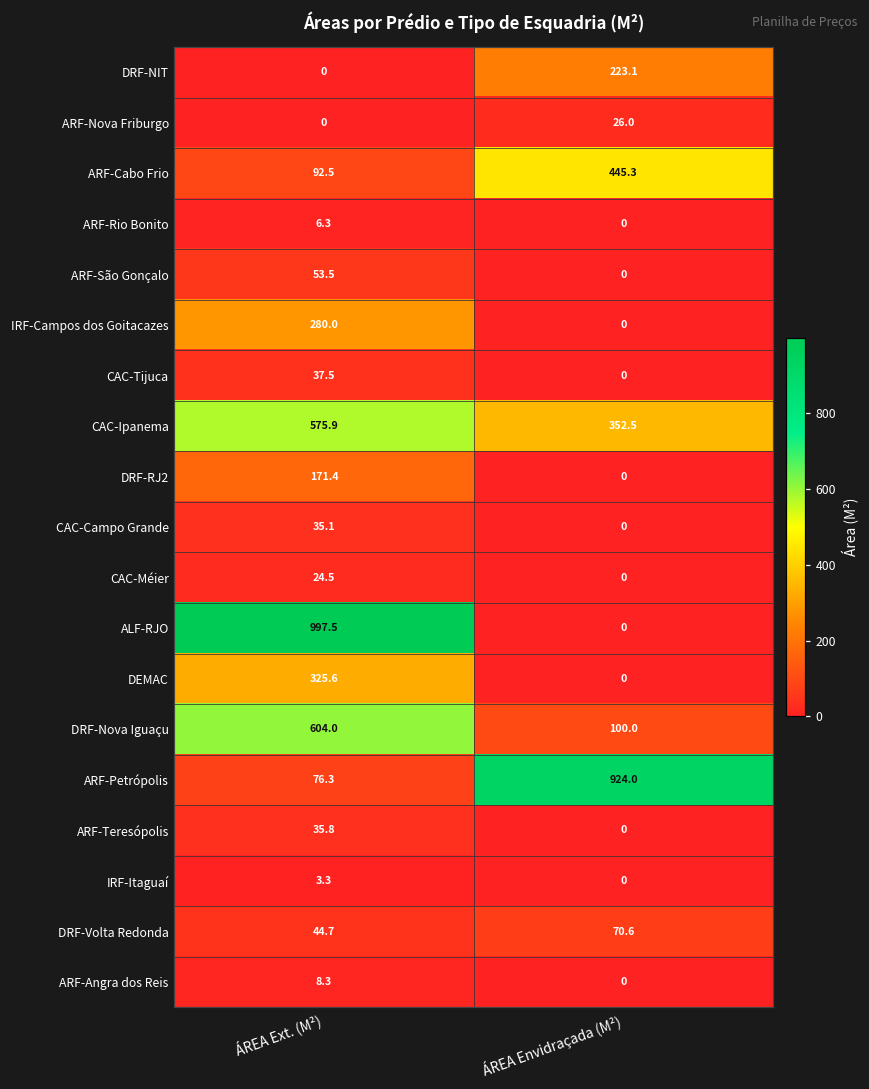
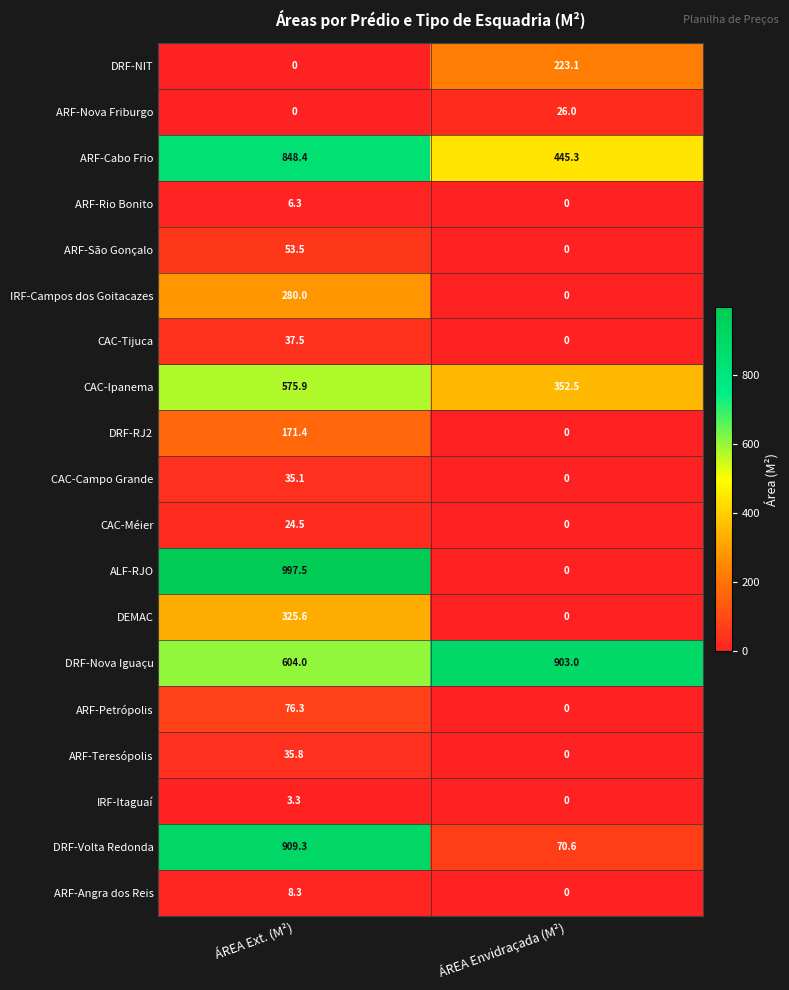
  {
    "DRF-NIT": {
      "ÁREA Ext. (M²)": 0,
      "ÁREA Envidraçada (M²)": 223.1
    },
    "ARF-Nova Friburgo": {
      "ÁREA Ext. (M²)": 0,
      "ÁREA Envidraçada (M²)": 26.0
    },
    "ARF-Cabo Frio": {
-     "ÁREA Ext. (M²)": 92.5,
+     "ÁREA Ext. (M²)": 848.4,
      "ÁREA Envidraçada (M²)": 445.3
    },
    "ARF-Rio Bonito": {
      "ÁREA Ext. (M²)": 6.3,
      "ÁREA Envidraçada (M²)": 0
    },
    "ARF-São Gonçalo": {
      "ÁREA Ext. (M²)": 53.5,
      "ÁREA Envidraçada (M²)": 0
    },
    "IRF-Campos dos Goitacazes": {
      "ÁREA Ext. (M²)": 280.0,
      "ÁREA Envidraçada (M²)": 0
    },
    "CAC-Tijuca": {
      "ÁREA Ext. (M²)": 37.5,
      "ÁREA Envidraçada (M²)": 0
    },
    "CAC-Ipanema": {
      "ÁREA Ext. (M²)": 575.9,
      "ÁREA Envidraçada (M²)": 352.5
    },
    "DRF-RJ2": {
      "ÁREA Ext. (M²)": 171.4,
      "ÁREA Envidraçada (M²)": 0
    },
    "CAC-Campo Grande": {
      "ÁREA Ext. (M²)": 35.1,
      "ÁREA Envidraçada (M²)": 0
    },
    "CAC-Méier": {
      "ÁREA Ext. (M²)": 24.5,
      "ÁREA Envidraçada (M²)": 0
    },
    "ALF-RJO": {
      "ÁREA Ext. (M²)": 997.5,
      "ÁREA Envidraçada (M²)": 0
    },
    "DEMAC": {
      "ÁREA Ext. (M²)": 325.6,
      "ÁREA Envidraçada (M²)": 0
    },
    "DRF-Nova Iguaçu": {
      "ÁREA Ext. (M²)": 604.0,
-     "ÁREA Envidraçada (M²)": 100.0
+     "ÁREA Envidraçada (M²)": 903.0
    },
    "ARF-Petrópolis": {
      "ÁREA Ext. (M²)": 76.3,
-     "ÁREA Envidraçada (M²)": 924.0
+     "ÁREA Envidraçada (M²)": 0
    },
    "ARF-Teresópolis": {
      "ÁREA Ext. (M²)": 35.8,
      "ÁREA Envidraçada (M²)": 0
    },
    "IRF-Itaguaí": {
      "ÁREA Ext. (M²)": 3.3,
      "ÁREA Envidraçada (M²)": 0
    },
    "DRF-Volta Redonda": {
-     "ÁREA Ext. (M²)": 44.7,
+     "ÁREA Ext. (M²)": 909.3,
      "ÁREA Envidraçada (M²)": 70.6
    },
    "ARF-Angra dos Reis": {
      "ÁREA Ext. (M²)": 8.3,
      "ÁREA Envidraçada (M²)": 0
    }
  }
